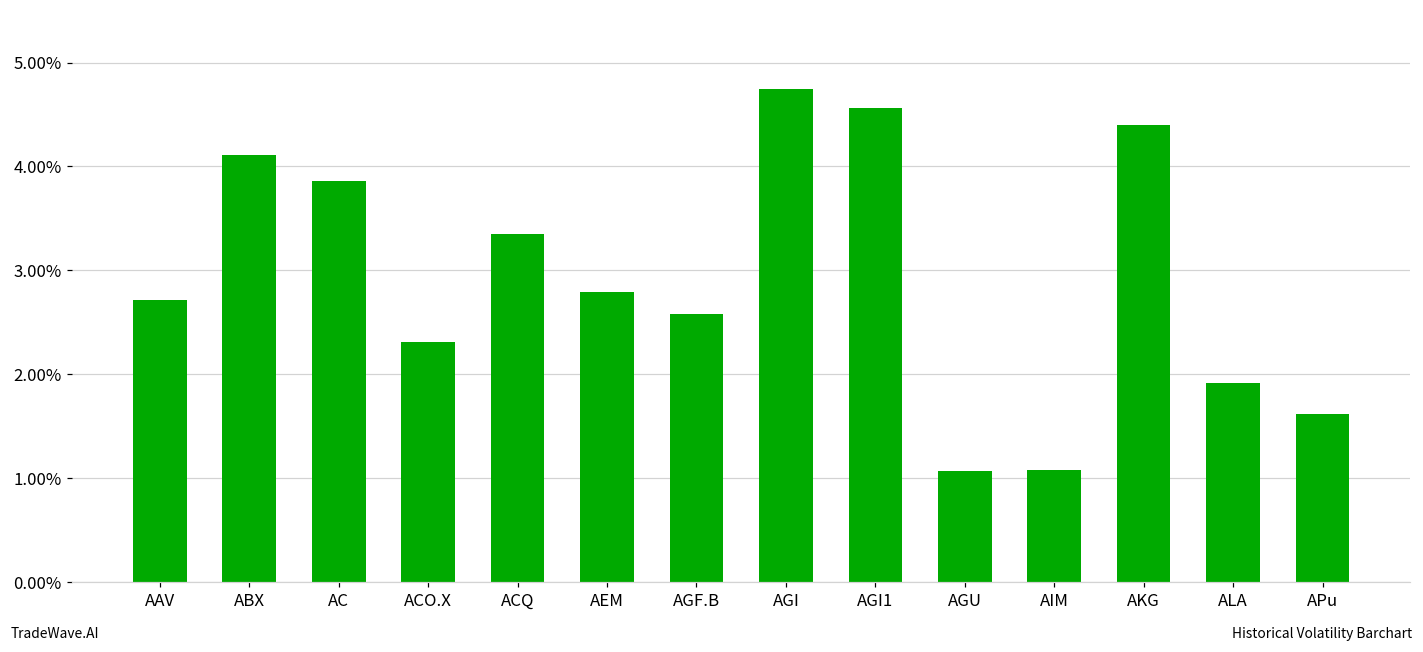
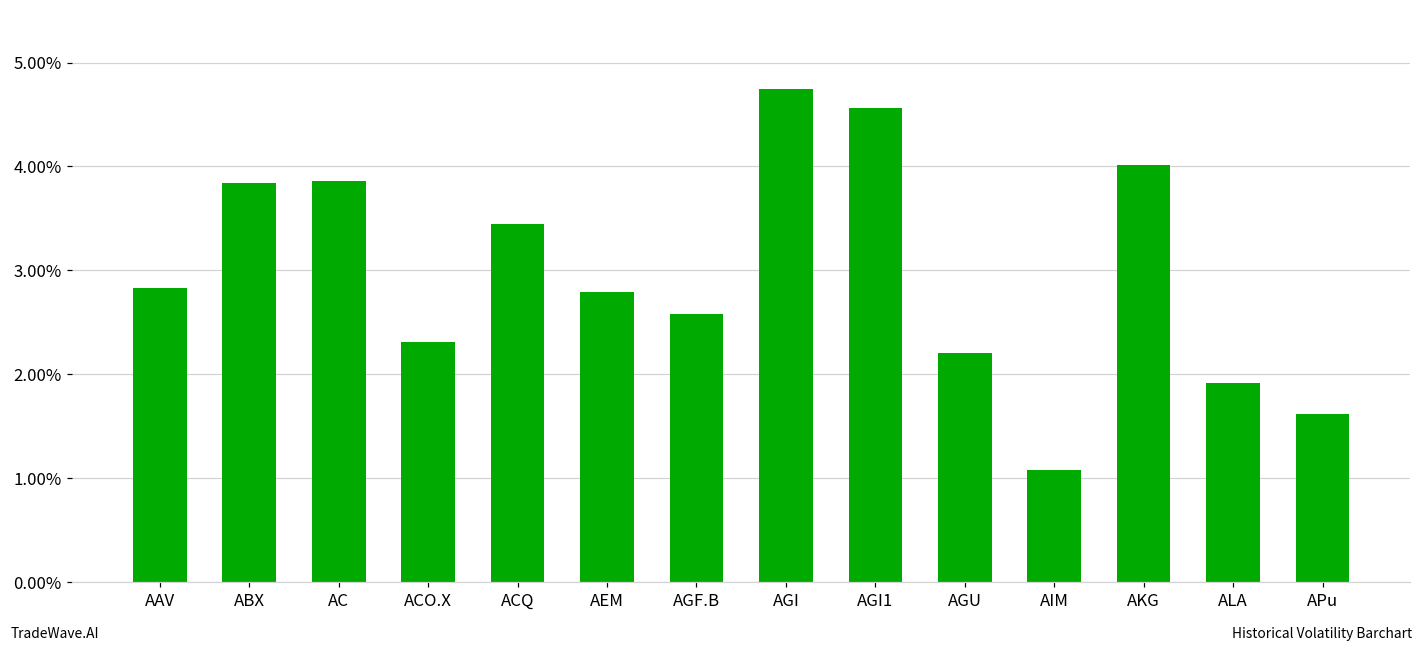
  {
-   "AAV": "2.7%",
-   "ABX": "4.1%",
+   "AAV": "2.8%",
+   "ABX": "3.8%",
    "AC": "3.9%",
    "ACO.X": "2.3%",
-   "ACQ": "3.35%",
+   "ACQ": "3.44%",
    "AEM": "2.8%",
    "AGF.B": "2.6%",
    "AGI": "4.7%",
    "AGI1": "4.6%",
-   "AGU": "1.1%",
+   "AGU": "2.2%",
    "AIM": "1.1%",
-   "AKG": "4.4%",
+   "AKG": "4.0%",
    "ALA": "1.9%",
    "APu": "1.6%"
  }
